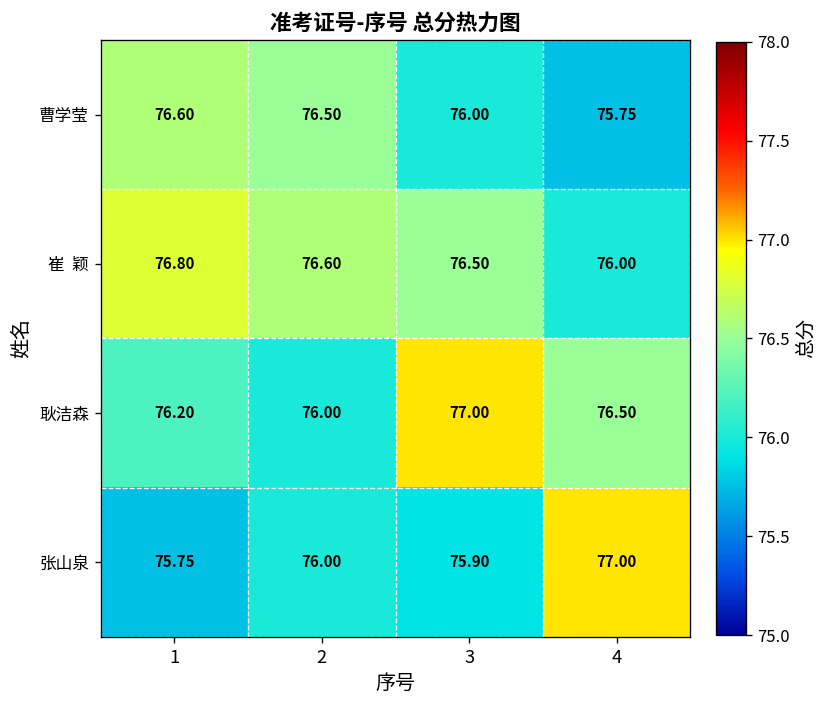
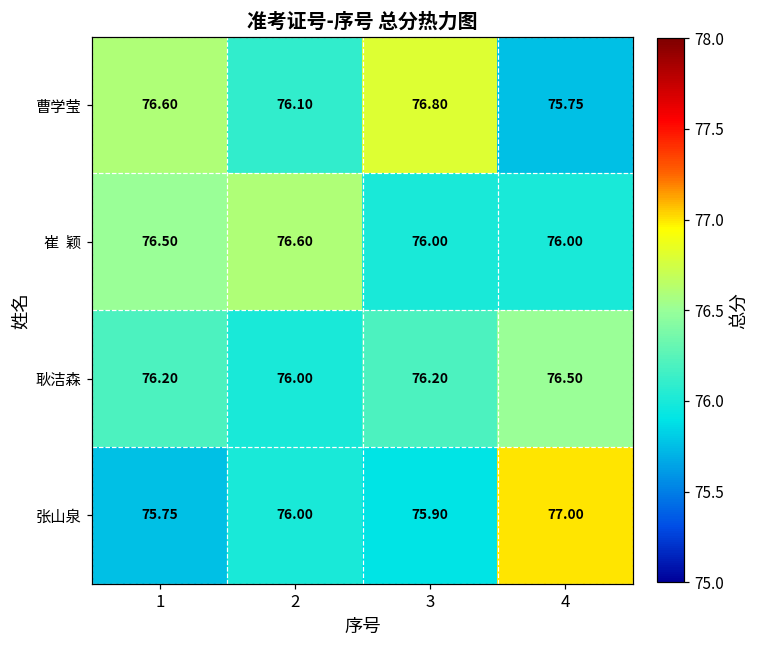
  {
    "曹学莹": {
      "1": 76.60,
-     "2": 76.50,
-     "3": 76.00,
+     "2": 76.10,
+     "3": 76.80,
      "4": 75.75
    },
    "崔 颖": {
-     "1": 76.80,
+     "1": 76.50,
      "2": 76.60,
-     "3": 76.50,
+     "3": 76.00,
      "4": 76.00
    },
    "耿洁森": {
      "1": 76.20,
      "2": 76.00,
-     "3": 77.00,
+     "3": 76.20,
      "4": 76.50
    },
    "张山泉": {
      "1": 75.75,
      "2": 76.00,
      "3": 75.90,
      "4": 77.00
    }
  }
